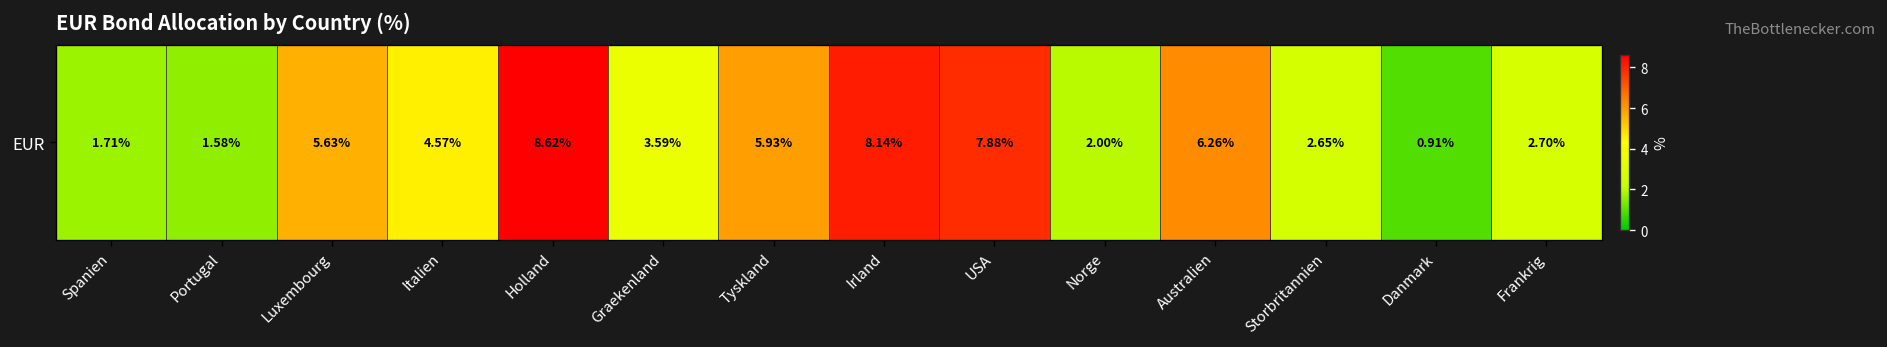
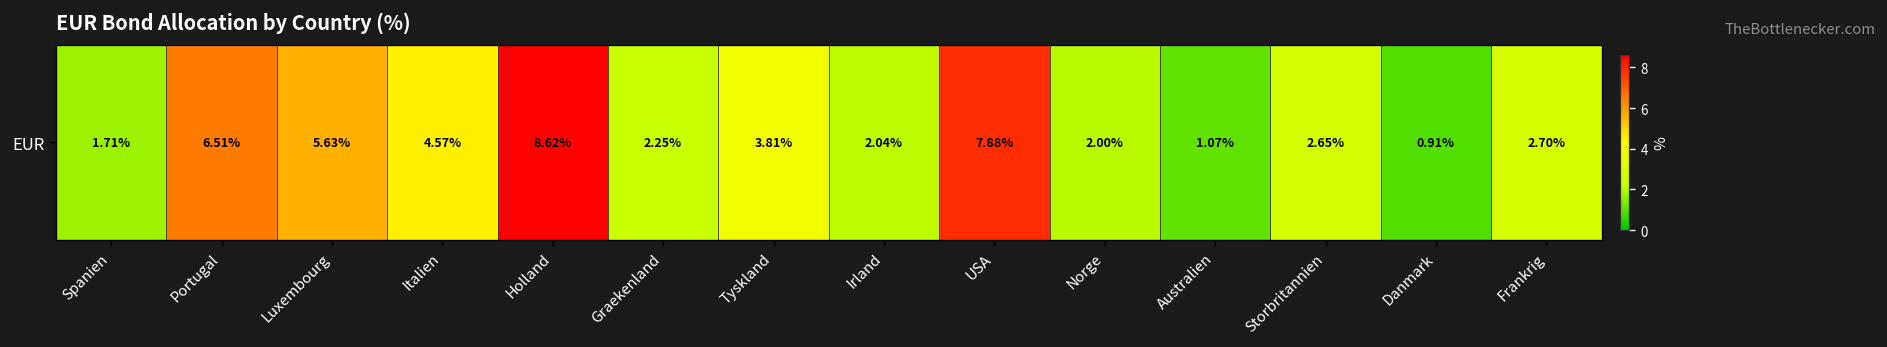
  {
    "EUR": {
      "Spanien": "1.71%",
-     "Portugal": "1.58%",
+     "Portugal": "6.51%",
      "Luxembourg": "5.63%",
      "Italien": "4.57%",
      "Holland": "8.62%",
-     "Graekenland": "3.59%",
-     "Tyskland": "5.93%",
-     "Irland": "8.14%",
+     "Graekenland": "2.25%",
+     "Tyskland": "3.81%",
+     "Irland": "2.04%",
      "USA": "7.88%",
      "Norge": "2.00%",
-     "Australien": "6.26%",
+     "Australien": "1.07%",
      "Storbritannien": "2.65%",
      "Danmark": "0.91%",
      "Frankrig": "2.70%"
    }
  }
